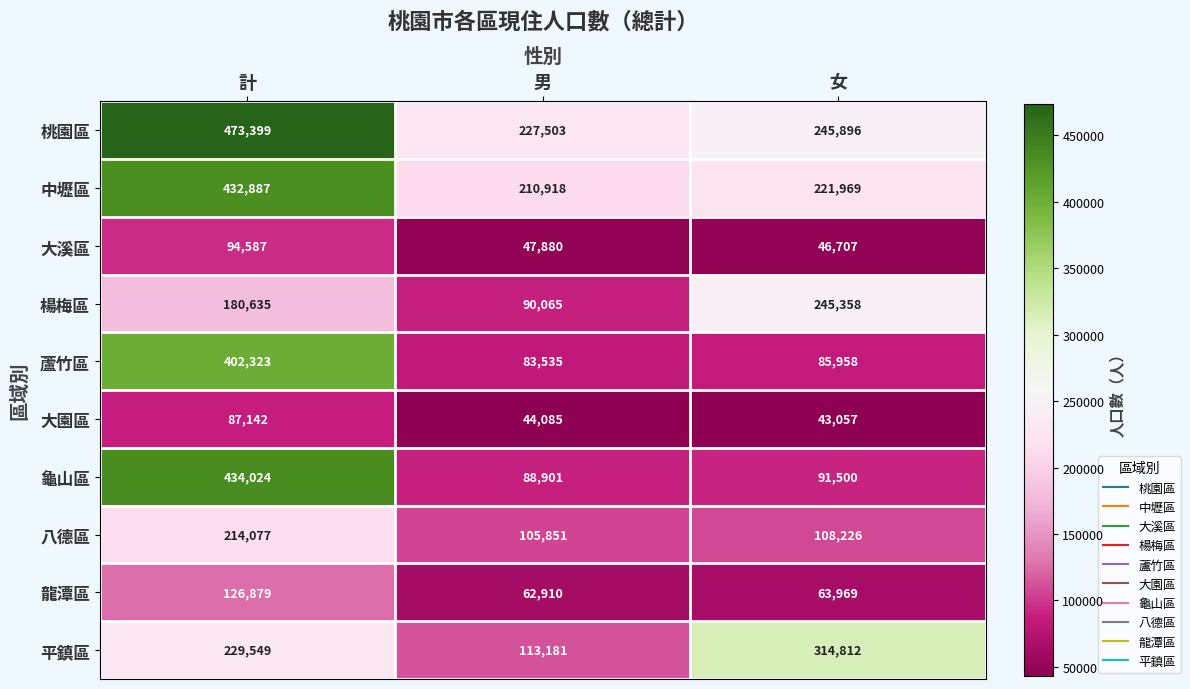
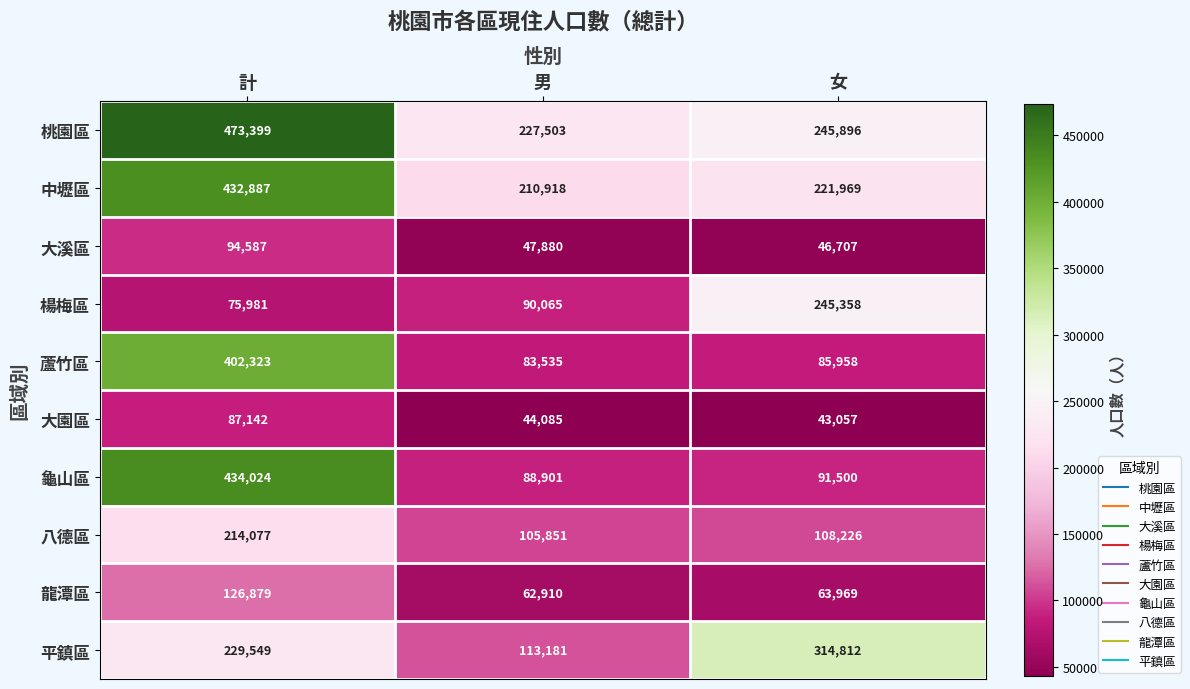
  {
    "桃園區": {
      "計": "473,399",
      "男": "227,503",
      "女": "245,896"
    },
    "中壢區": {
      "計": "432,887",
      "男": "210,918",
      "女": "221,969"
    },
    "大溪區": {
      "計": "94,587",
      "男": "47,880",
      "女": "46,707"
    },
    "楊梅區": {
-     "計": "180,635",
+     "計": "75,981",
      "男": "90,065",
      "女": "245,358"
    },
    "蘆竹區": {
      "計": "402,323",
      "男": "83,535",
      "女": "85,958"
    },
    "大園區": {
      "計": "87,142",
      "男": "44,085",
      "女": "43,057"
    },
    "龜山區": {
      "計": "434,024",
      "男": "88,901",
      "女": "91,500"
    },
    "八德區": {
      "計": "214,077",
      "男": "105,851",
      "女": "108,226"
    },
    "龍潭區": {
      "計": "126,879",
      "男": "62,910",
      "女": "63,969"
    },
    "平鎮區": {
      "計": "229,549",
      "男": "113,181",
      "女": "314,812"
    }
  }
